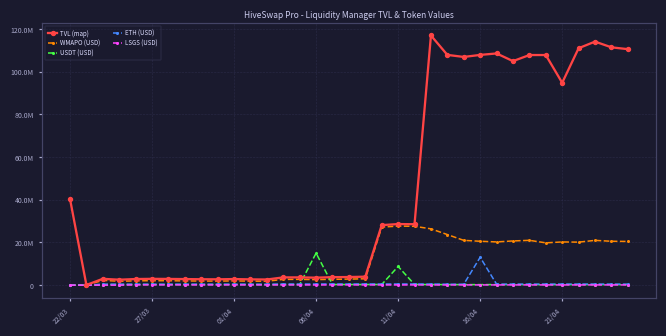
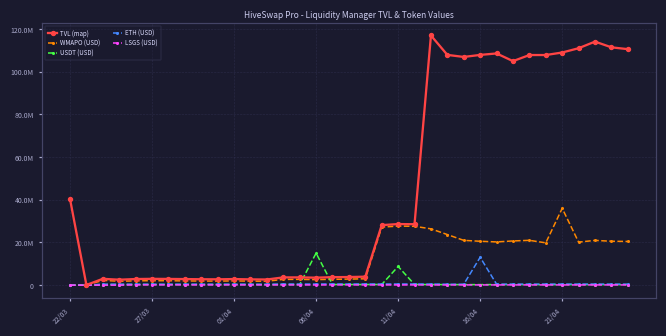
  {
    "TVL (map)": {
      "22/03": 40000000,
      "16/04": 108000000,
-     "21/04": 95000000
+     "21/04": 109000000
    },
    "WMAPO (USD)": {
      "16/04": 21000000,
-     "21/04": 20000000
+     "21/04": 36000000
    },
    "USDT (USD)": {
      "06/04": 15000000,
      "11/04": 9000000
    },
    "ETH (USD)": {
      "16/04": 13000000
    }
  }
